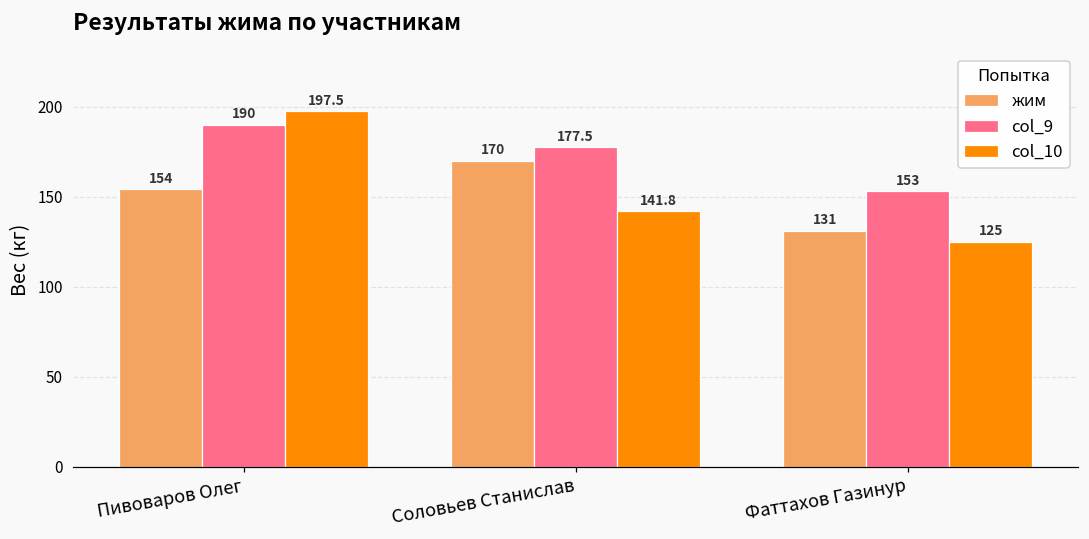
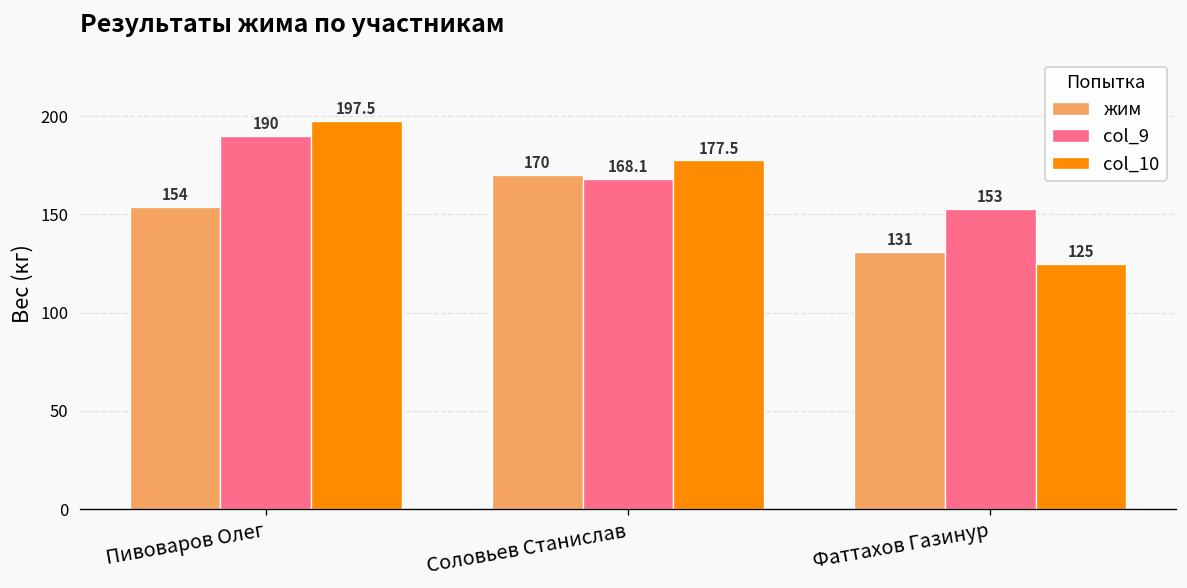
  {
    "жим": {
      "Пивоваров Олег": 154,
      "Соловьев Станислав": 170,
      "Фаттахов Газинур": 131
    },
    "col_9": {
      "Пивоваров Олег": 190,
-     "Соловьев Станислав": 177.5,
+     "Соловьев Станислав": 168.1,
      "Фаттахов Газинур": 153
    },
    "col_10": {
      "Пивоваров Олег": 197.5,
-     "Соловьев Станислав": 141.8,
+     "Соловьев Станислав": 177.5,
      "Фаттахов Газинур": 125
    }
  }
